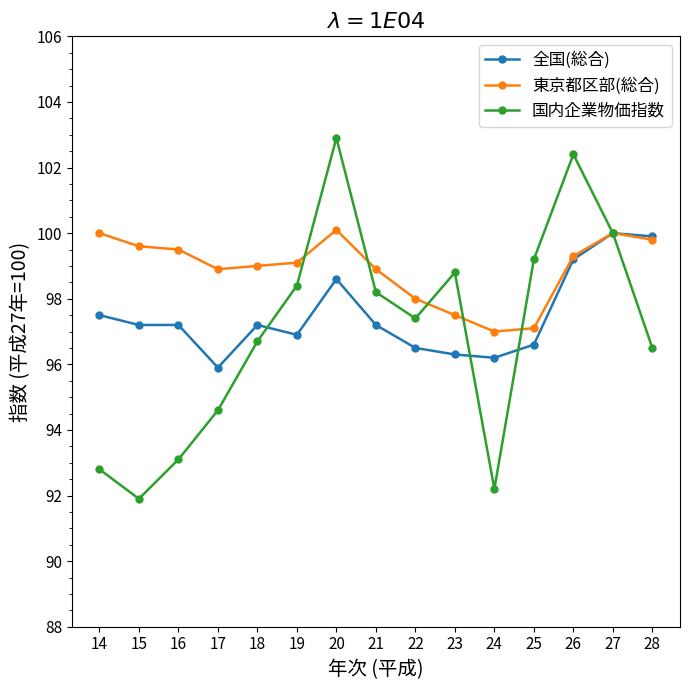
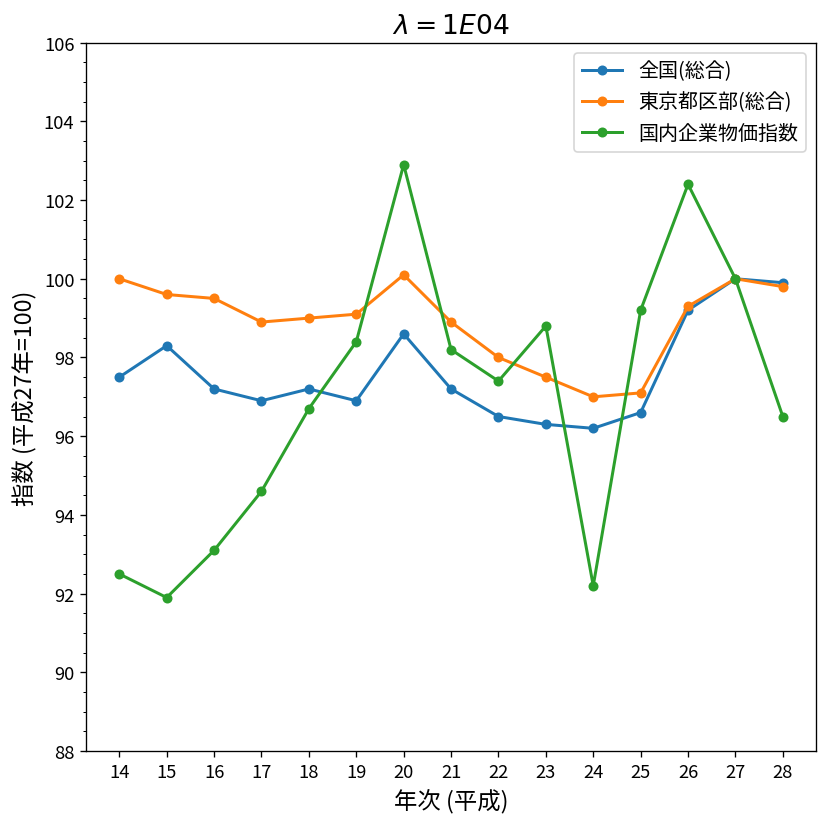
  {
    "全国(総合)": {
      "14": 97.5,
-     "15": 97.2,
+     "15": 98.3,
      "16": 97.2,
-     "17": 95.9,
+     "17": 96.9,
      "18": 97.2,
      "19": 96.9,
      "20": 98.6,
      "21": 97.2,
      "22": 96.5,
      "23": 96.3,
      "24": 96.2,
      "25": 96.6,
      "26": 99.2,
      "28": 99.9
    },
    "東京都区部(総合)": {
      "14": 100.0,
      "15": 99.6,
      "16": 99.5,
      "17": 98.9,
      "18": 99.0,
      "19": 99.1,
      "20": 100.1,
      "21": 98.9,
      "22": 98.0,
      "23": 97.5,
      "24": 97.0,
      "25": 97.1,
      "26": 99.3,
      "28": 99.8
    },
    "国内企業物価指数": {
-     "14": 92.8,
+     "14": 92.5,
      "15": 91.9,
      "16": 93.1,
      "17": 94.6,
      "18": 96.7,
      "19": 98.4,
      "20": 102.9,
      "21": 98.2,
      "22": 97.4,
      "23": 98.8,
      "24": 92.2,
      "25": 99.2,
      "26": 102.4,
      "28": 96.5
    }
  }
